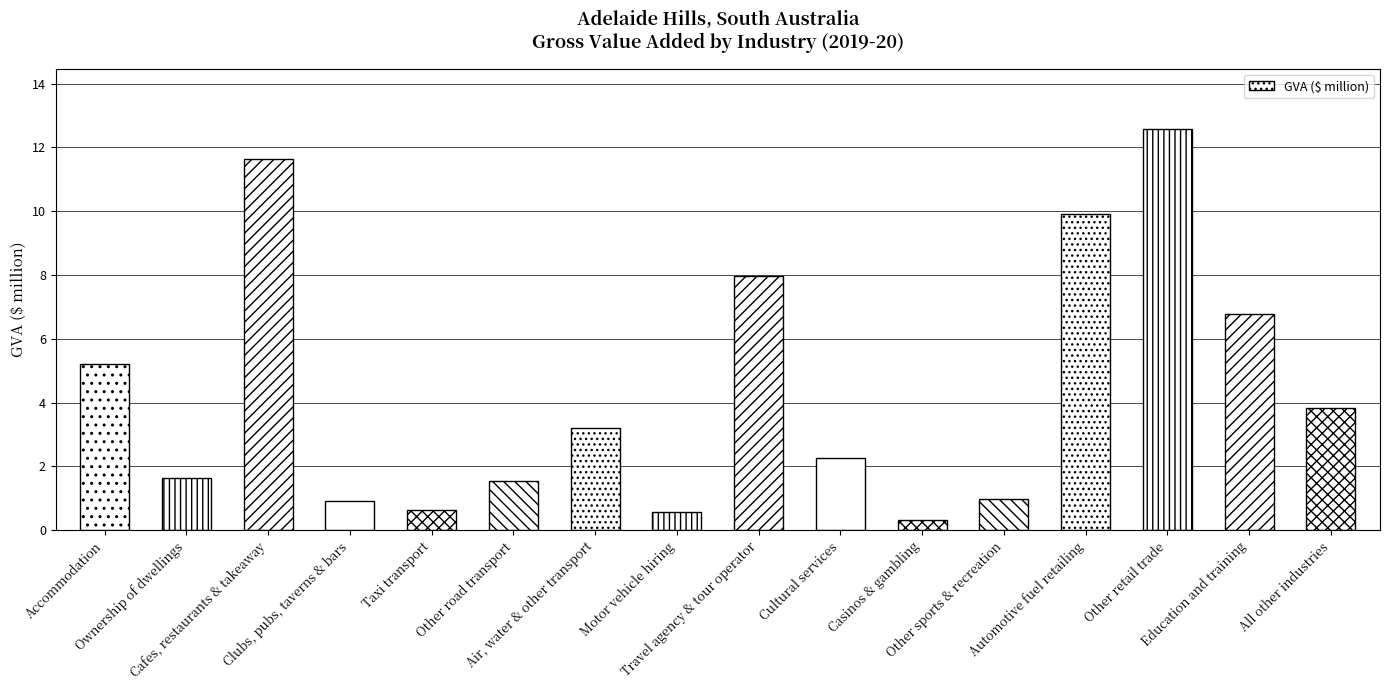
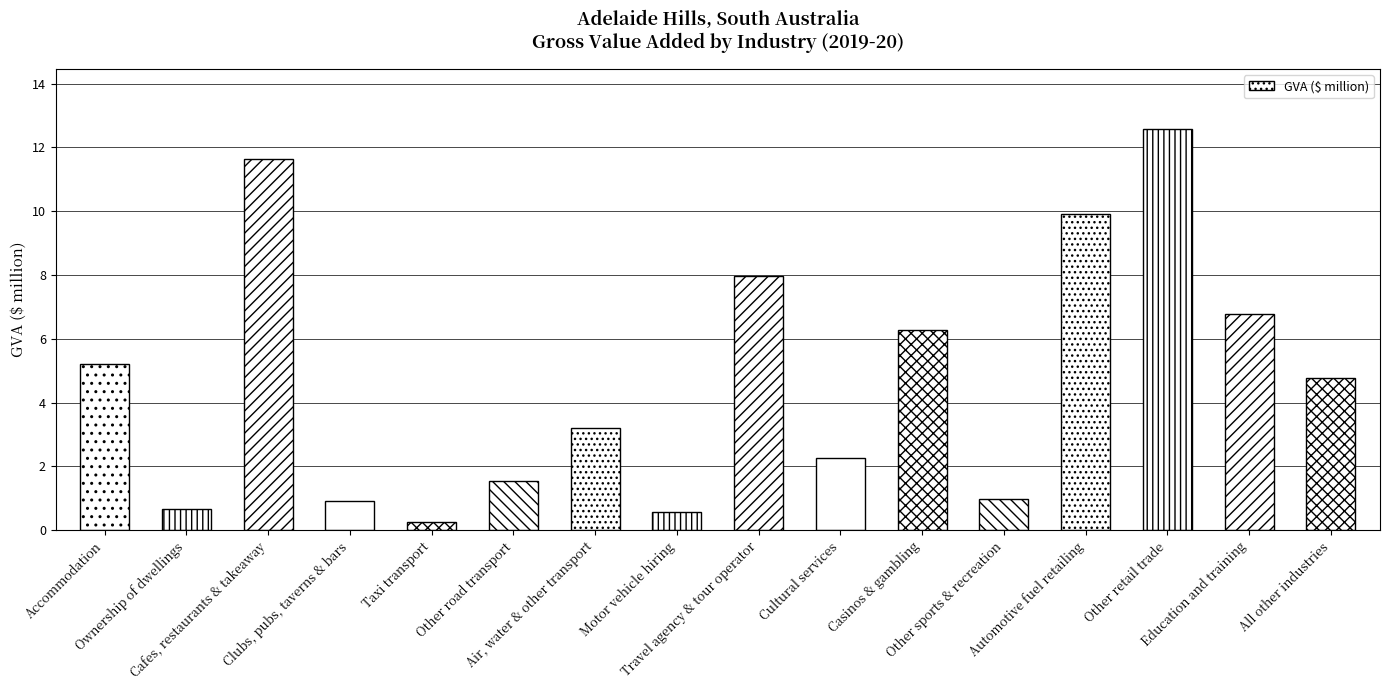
  {
    "Accommodation": 5.2,
-   "Ownership of dwellings": 1.6,
+   "Ownership of dwellings": 0.7,
    "Cafes, restaurants & takeaway": 11.6,
    "Clubs, pubs, taverns & bars": 0.9,
-   "Taxi transport": 0.6,
+   "Taxi transport": 0.3,
    "Other road transport": 1.5,
    "Air, water & other transport": 3.2,
    "Motor vehicle hiring": 0.6,
    "Travel agency & tour operator": 8.0,
    "Cultural services": 2.3,
-   "Casinos & gambling": 0.3,
+   "Casinos & gambling": 6.3,
    "Other sports & recreation": 1.0,
    "Automotive fuel retailing": 9.9,
    "Other retail trade": 12.6,
    "Education and training": 6.8,
-   "All other industries": 3.8
+   "All other industries": 4.8
  }
